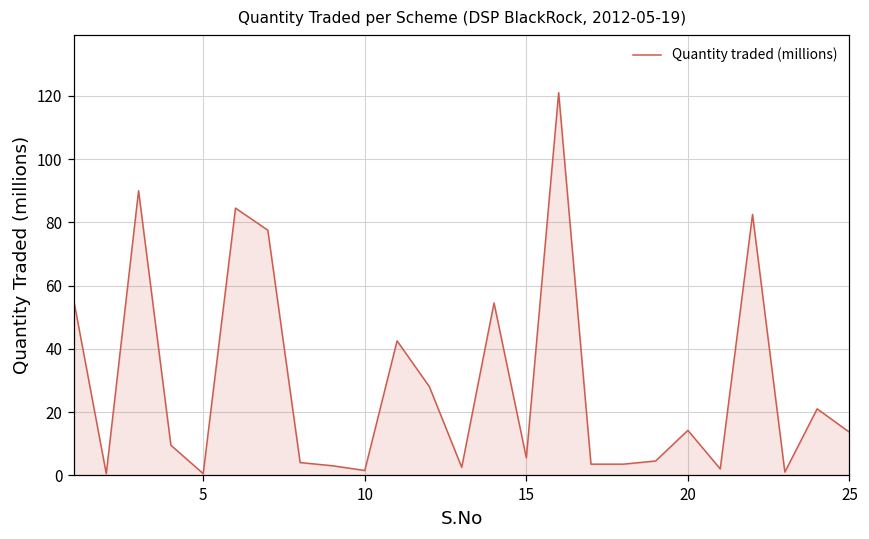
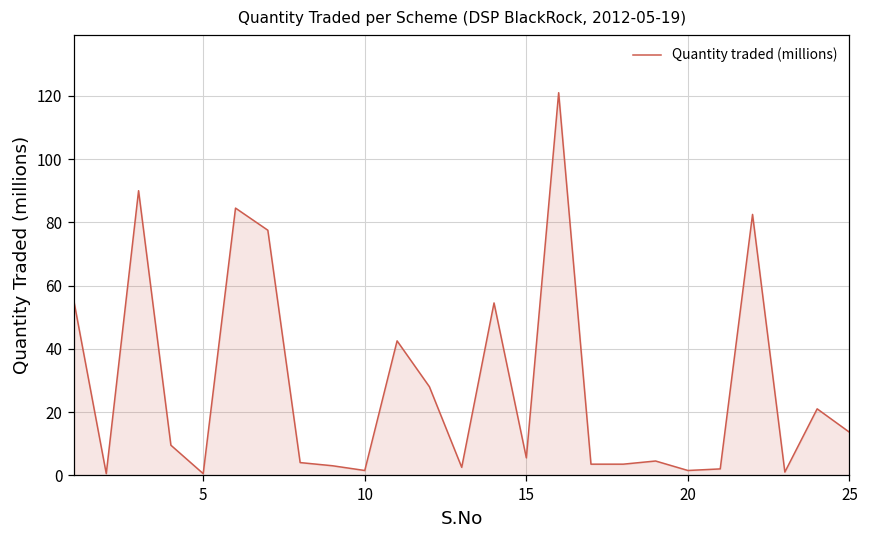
  {
    "5": 1,
    "10": 2,
    "15": 6,
-   "20": 14,
+   "20": 2,
    "25": 14
  }
